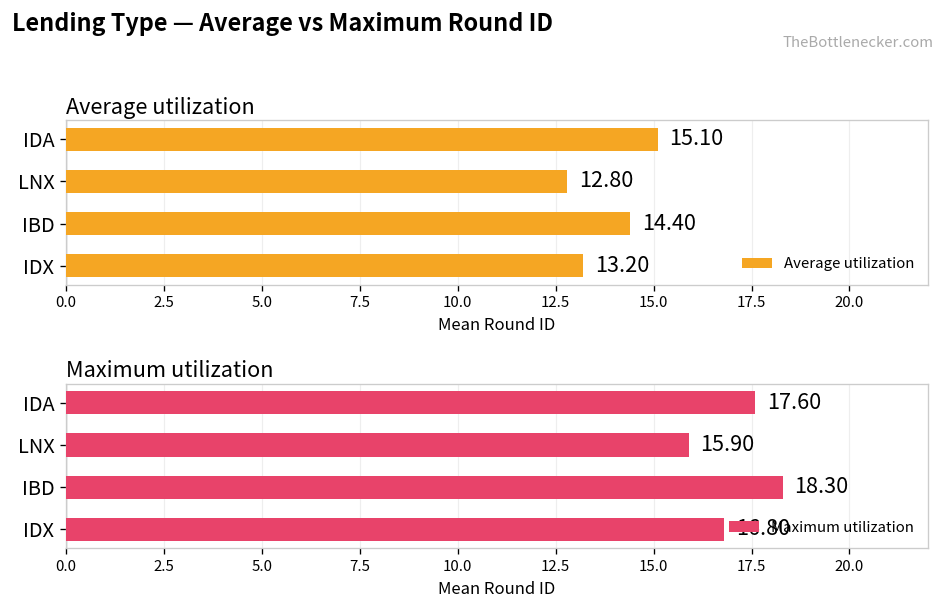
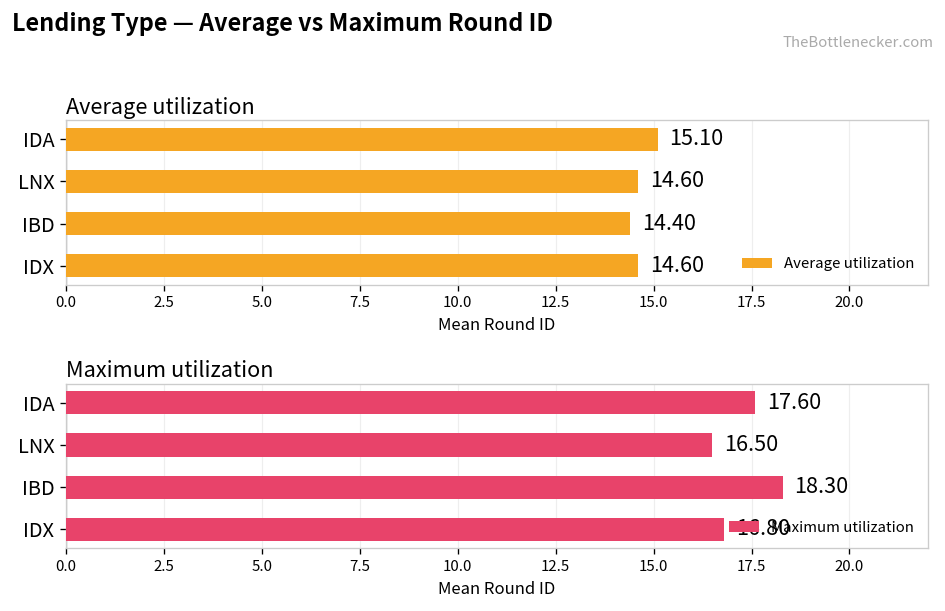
  {
    "Average utilization": {
      "IDA": 15.10,
-     "LNX": 12.80,
+     "LNX": 14.60,
      "IBD": 14.40,
-     "IDX": 13.20
+     "IDX": 14.60
    },
    "Maximum utilization": {
      "IDA": 17.60,
-     "LNX": 15.90,
+     "LNX": 16.50,
      "IBD": 18.30,
      "IDX": 16.80
    }
  }
